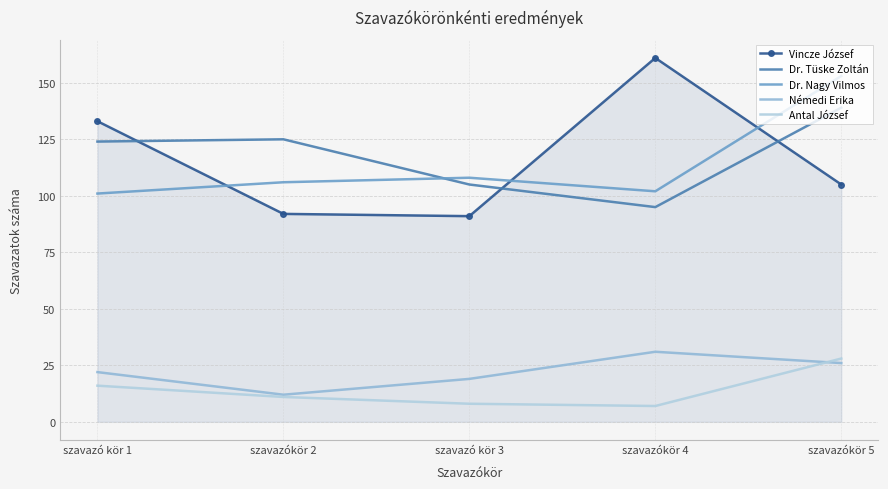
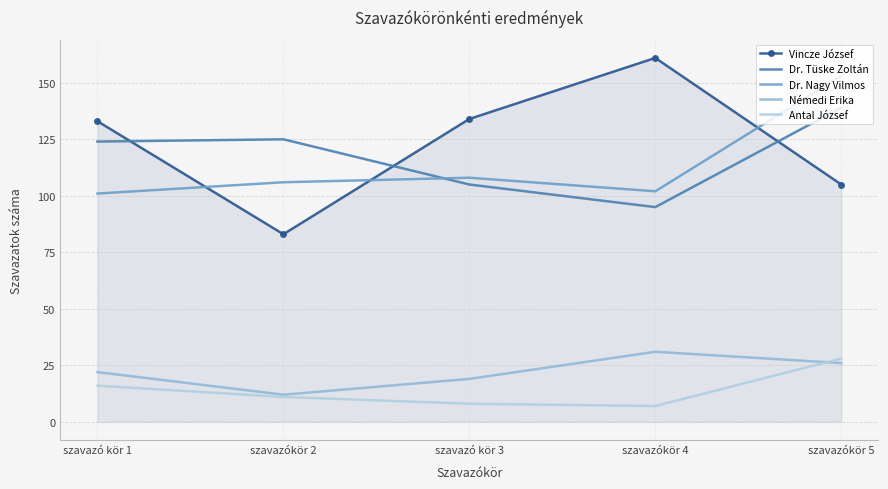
  {
    "Vincze József": {
      "szavazó kör 1": 133,
-     "szavazókör 2": 92,
-     "szavazó kör 3": 91,
+     "szavazókör 2": 83,
+     "szavazó kör 3": 134,
      "szavazókör 4": 161,
      "szavazókör 5": 105
    }
  }
